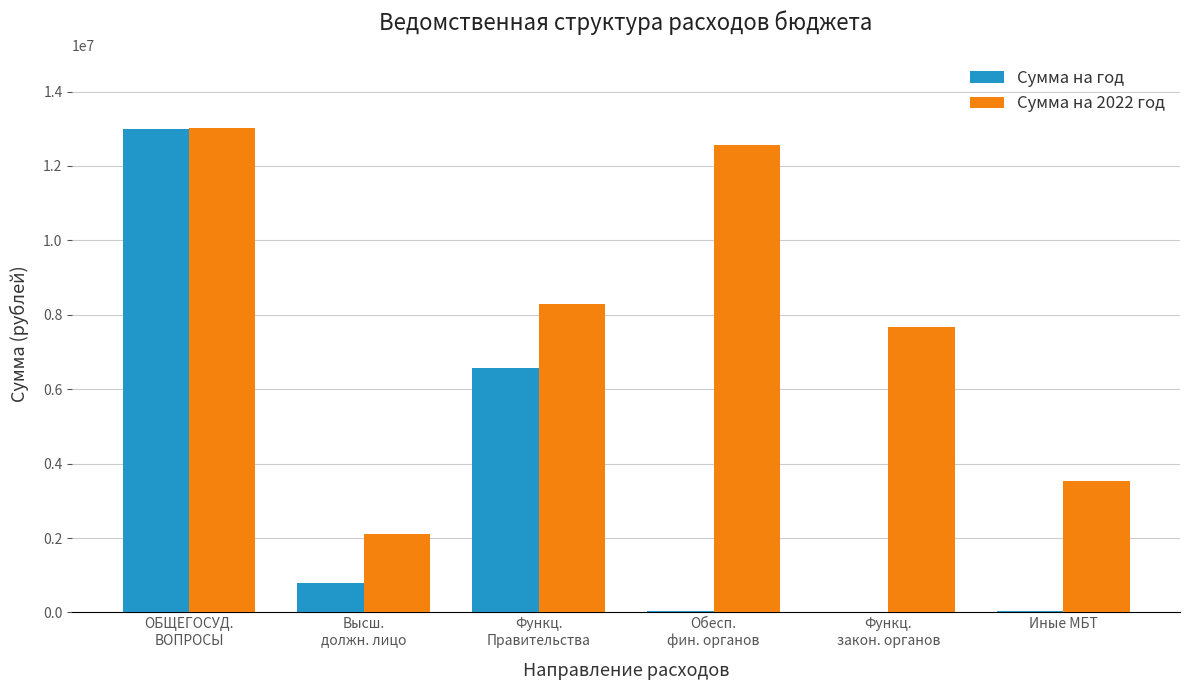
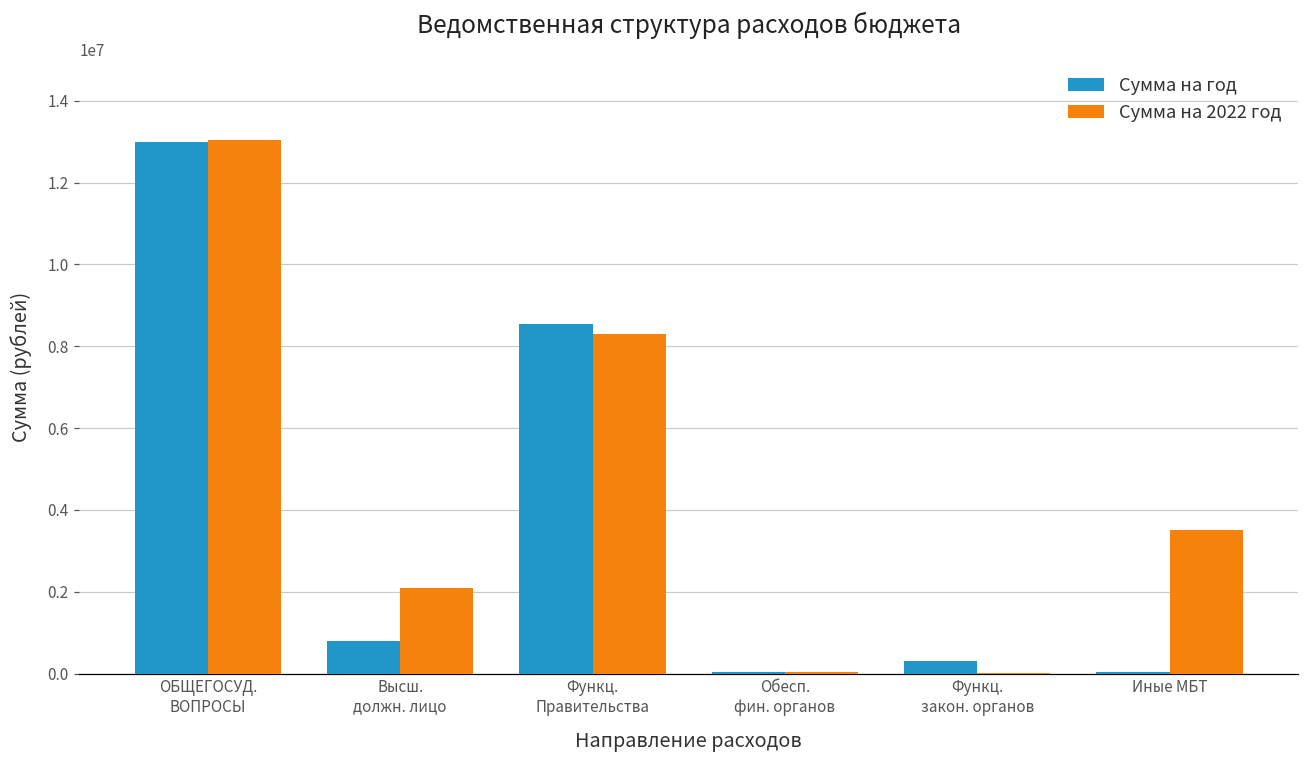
  {
    "Сумма на год": {
      "ОБЩЕГОСУД. ВОПРОСЫ": 13000000,
      "Высш. должн. лицо": 800000,
-     "Функц. Правительства": 6600000,
-     "Функц. закон. органов": 0
+     "Функц. Правительства": 8500000,
+     "Функц. закон. органов": 300000
    },
    "Сумма на 2022 год": {
      "ОБЩЕГОСУД. ВОПРОСЫ": 13000000,
      "Высш. должн. лицо": 2100000,
      "Функц. Правительства": 8300000,
-     "Обесп. фин. органов": 12600000,
-     "Функц. закон. органов": 7700000,
+     "Обесп. фин. органов": 0,
+     "Функц. закон. органов": 0,
      "Иные МБТ": 3500000
    }
  }
